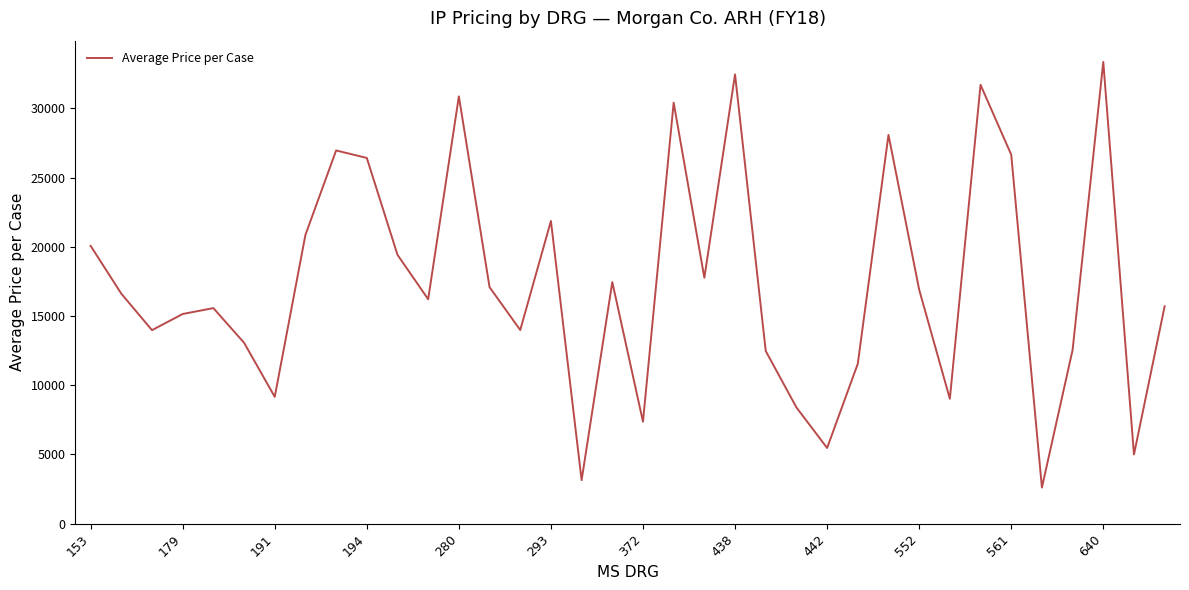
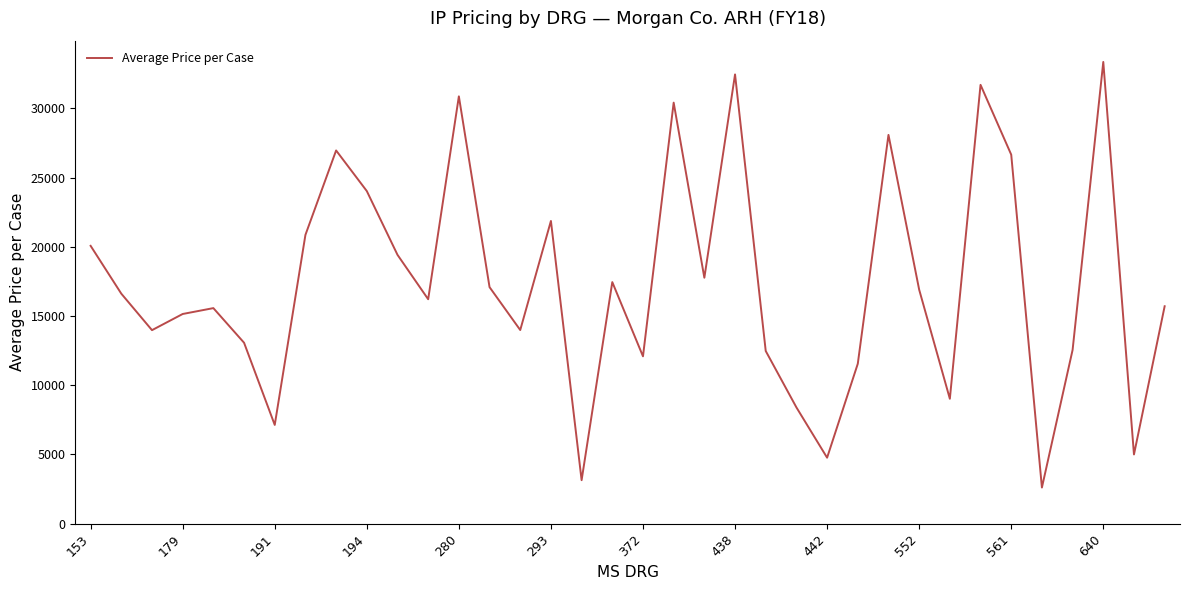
  {
    "153": 20100,
    "179": 15100,
-   "191": 9200,
-   "194": 26400,
+   "191": 7100,
+   "194": 24000,
    "280": 30900,
    "293": 21900,
-   "372": 7400,
+   "372": 12100,
    "438": 32500,
-   "442": 5500,
+   "442": 4800,
    "552": 16900,
    "561": 26700,
    "640": 33400
  }
